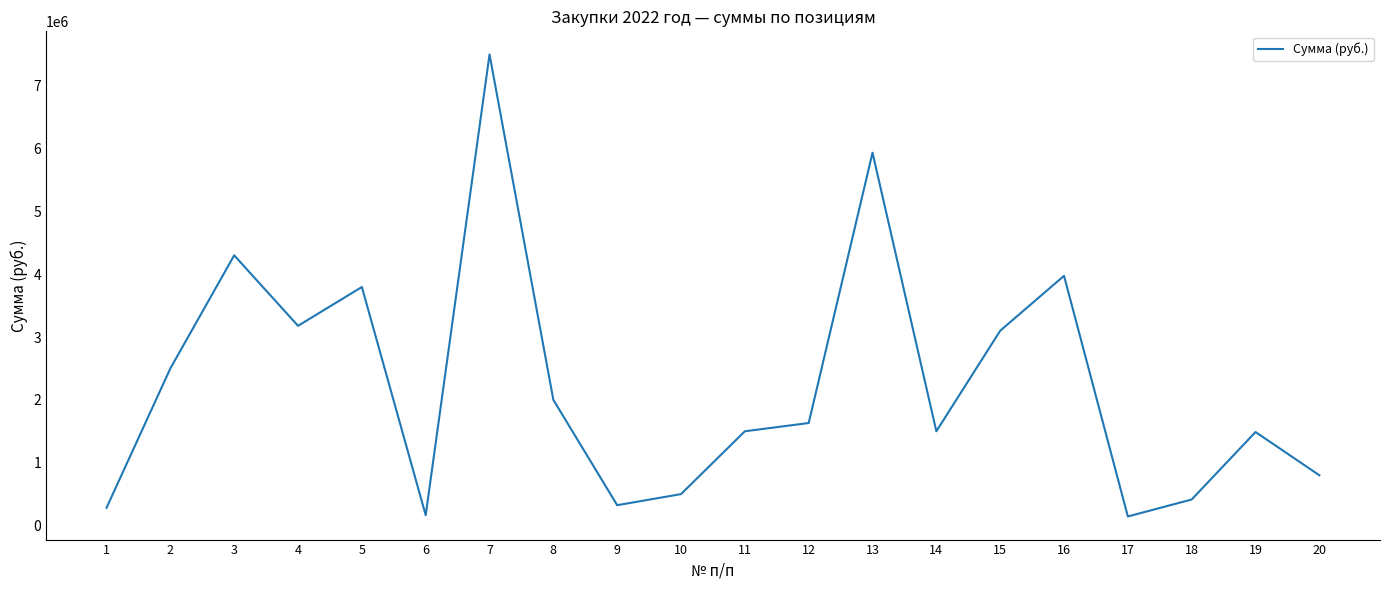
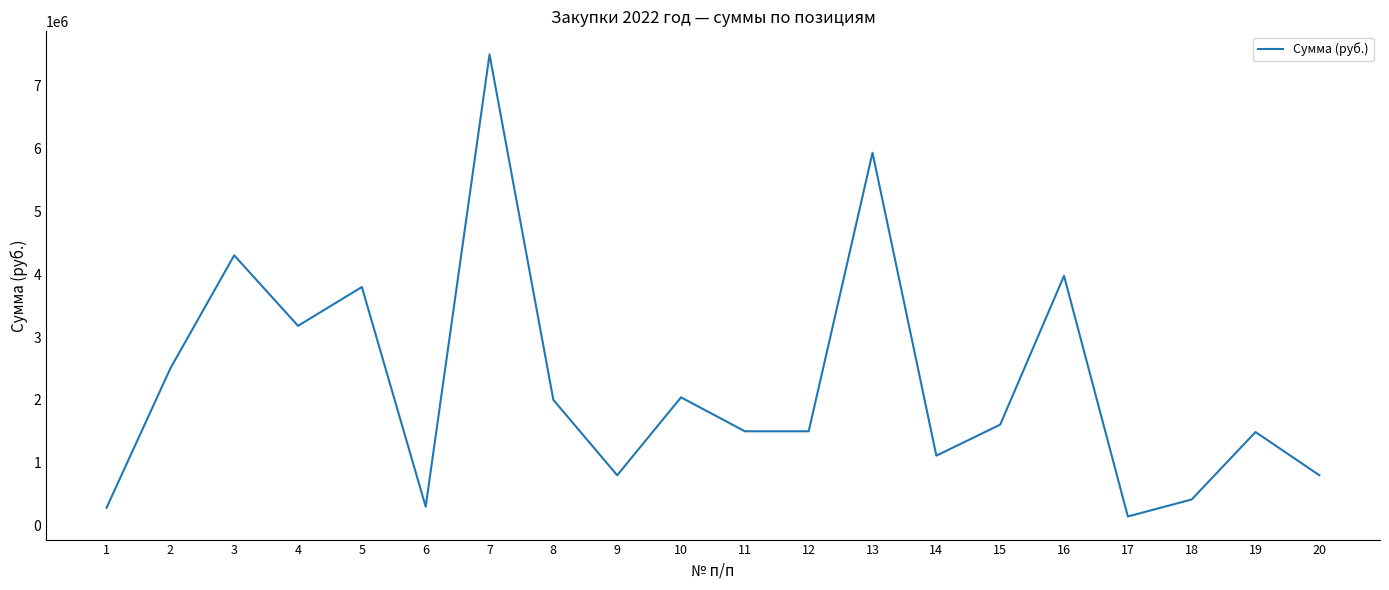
  {
    "1": 300000,
    "2": 2500000,
    "3": 4300000,
    "4": 3200000,
    "5": 3800000,
-   "6": 200000,
+   "6": 300000,
    "7": 7500000,
    "8": 2000000,
-   "9": 300000,
-   "10": 500000,
+   "9": 800000,
+   "10": 2000000,
    "11": 1500000,
-   "12": 1600000,
+   "12": 1500000,
    "13": 5900000,
-   "14": 1500000,
-   "15": 3100000,
+   "14": 1100000,
+   "15": 1600000,
    "16": 4000000,
    "17": 100000,
    "18": 400000,
    "19": 1500000,
    "20": 800000
  }
